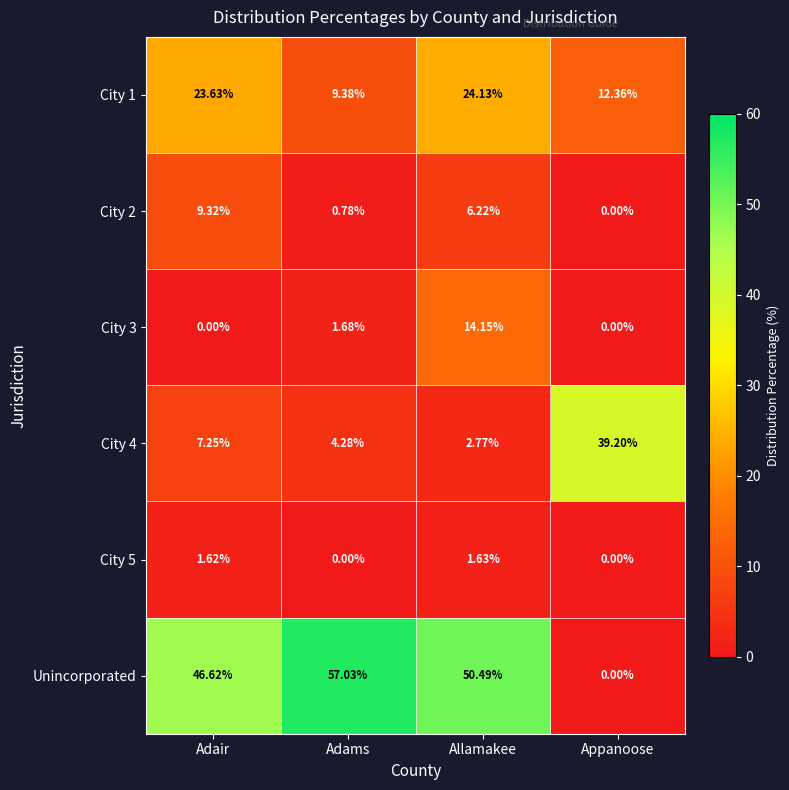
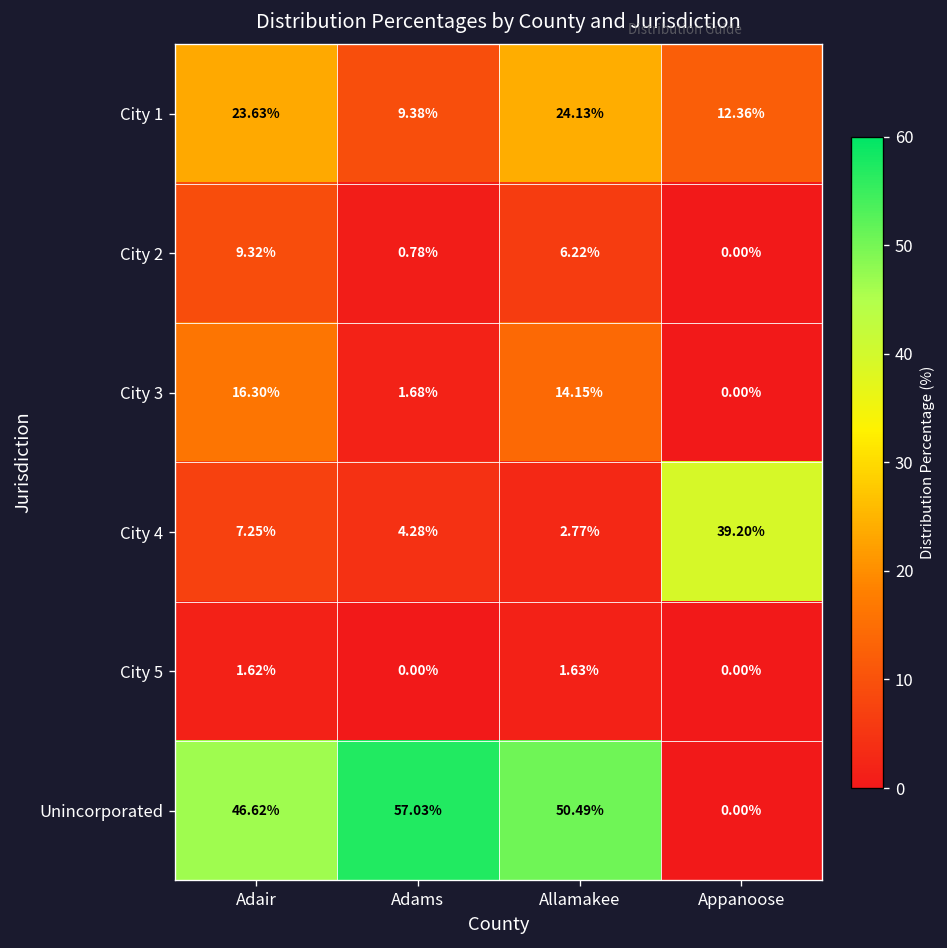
  {
    "City 1": {
      "Adair": "23.63%",
      "Adams": "9.38%",
      "Allamakee": "24.13%",
      "Appanoose": "12.36%"
    },
    "City 2": {
      "Adair": "9.32%",
      "Adams": "0.78%",
      "Allamakee": "6.22%",
      "Appanoose": "0.00%"
    },
    "City 3": {
-     "Adair": "0.00%",
+     "Adair": "16.30%",
      "Adams": "1.68%",
      "Allamakee": "14.15%",
      "Appanoose": "0.00%"
    },
    "City 4": {
      "Adair": "7.25%",
      "Adams": "4.28%",
      "Allamakee": "2.77%",
      "Appanoose": "39.20%"
    },
    "City 5": {
      "Adair": "1.62%",
      "Adams": "0.00%",
      "Allamakee": "1.63%",
      "Appanoose": "0.00%"
    },
    "Unincorporated": {
      "Adair": "46.62%",
      "Adams": "57.03%",
      "Allamakee": "50.49%",
      "Appanoose": "0.00%"
    }
  }
